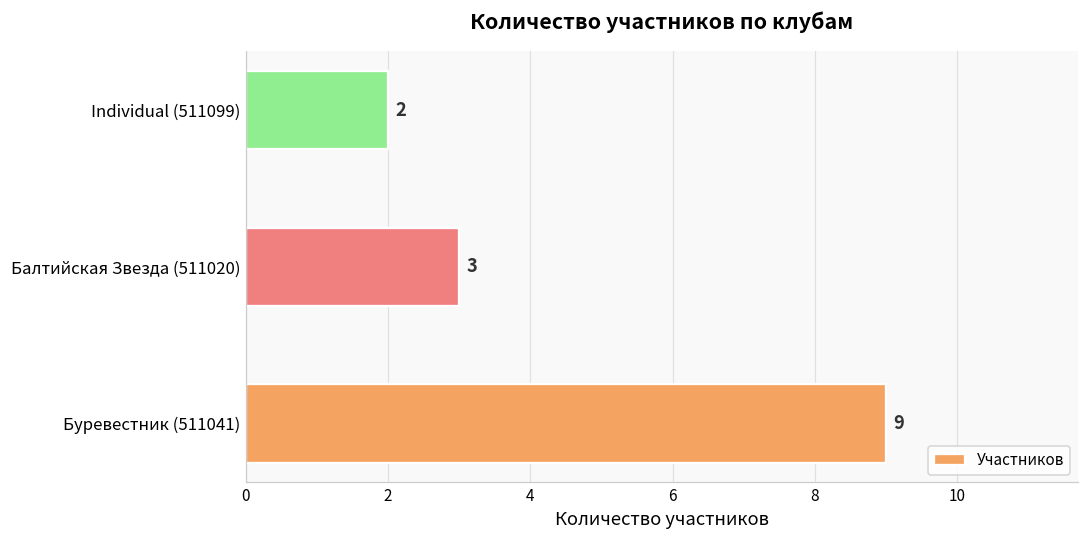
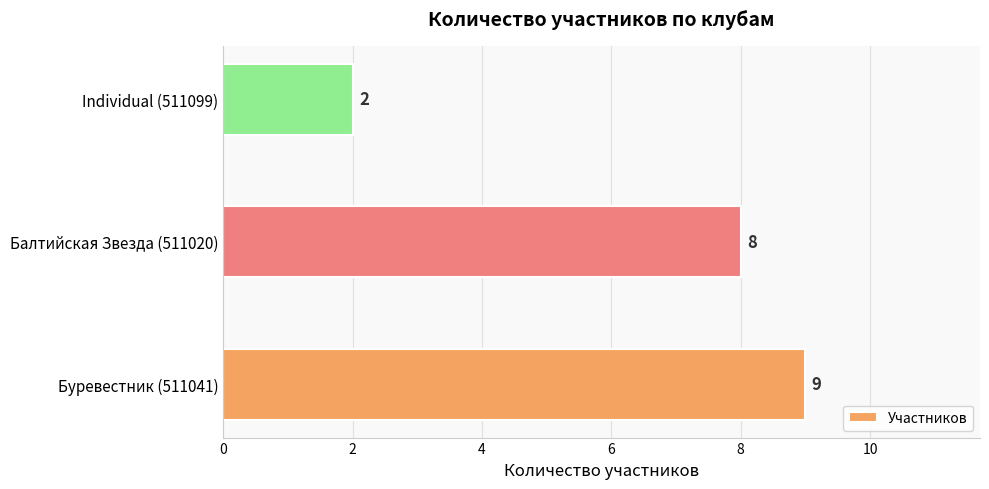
  {
    "Individual (511099)": 2,
-   "Балтийская Звезда (511020)": 3,
+   "Балтийская Звезда (511020)": 8,
    "Буревестник (511041)": 9
  }
